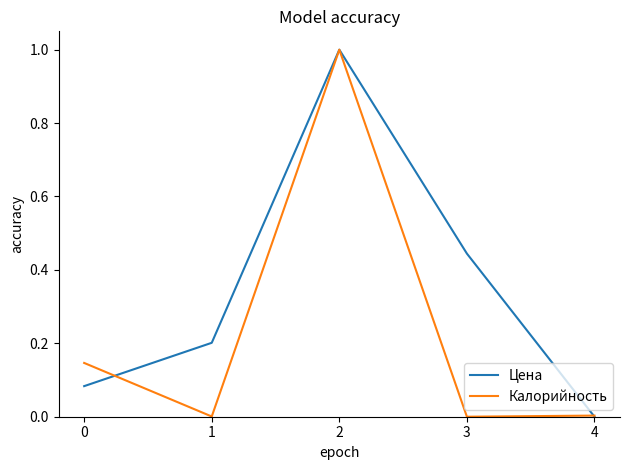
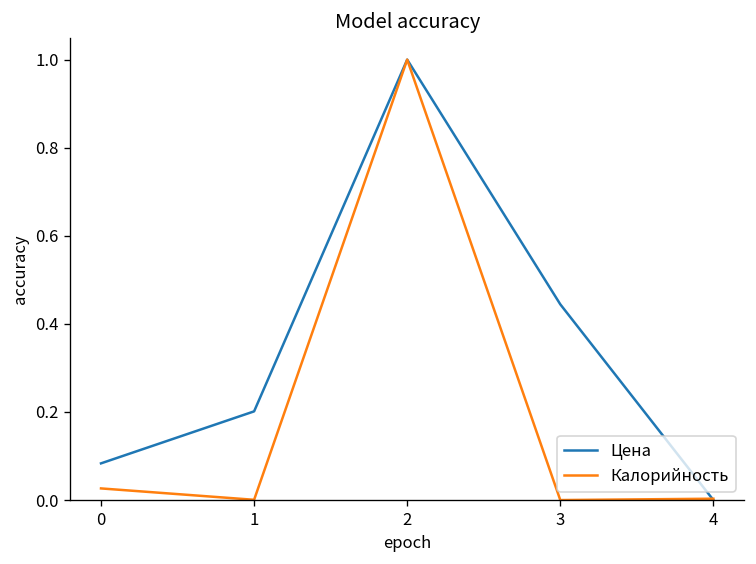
  {
    "Цена": {
      "0": 0.08,
      "1": 0.20,
      "3": 0.44
    },
    "Калорийность": {
-     "0": 0.15,
+     "0": 0.03,
      "1": 0.00,
      "3": 0.00
    }
  }
